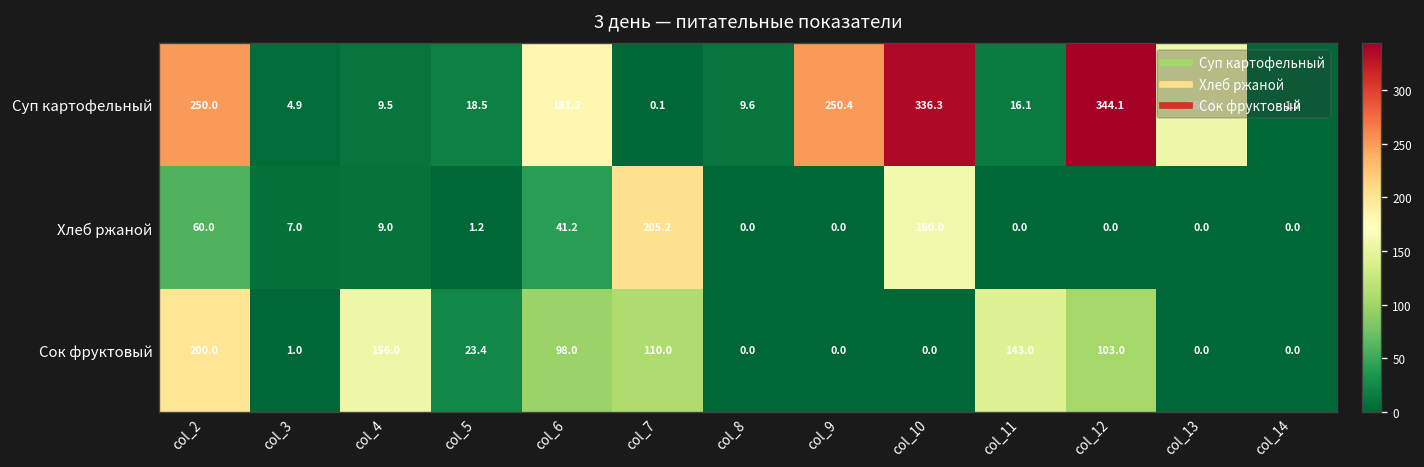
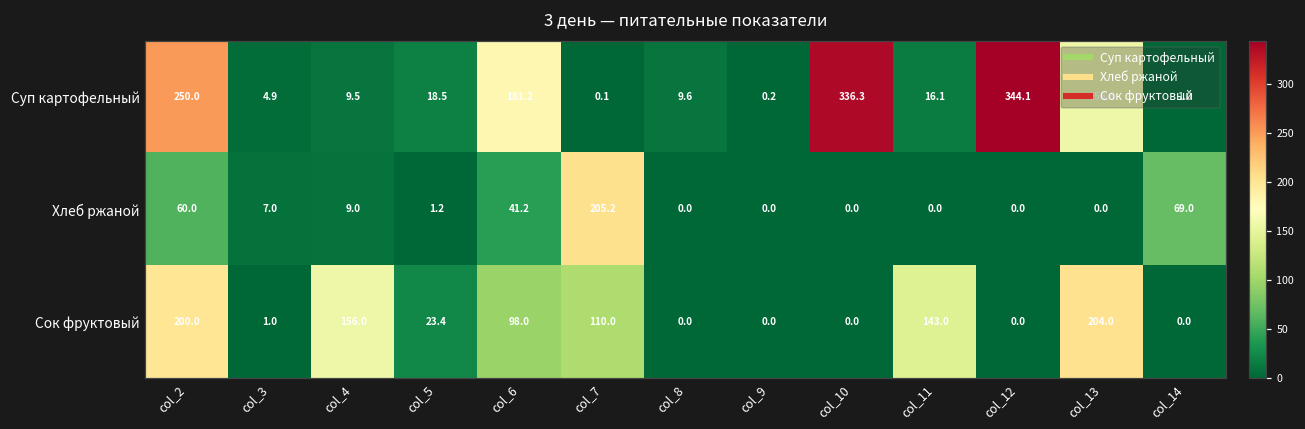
  {
    "Суп картофельный": {
      "col_2": 250.0,
      "col_3": 4.9,
      "col_4": 9.5,
      "col_5": 18.5,
      "col_6": 181.2,
      "col_7": 0.1,
      "col_8": 9.6,
-     "col_9": 250.4,
+     "col_9": 0.2,
      "col_10": 336.3,
      "col_11": 16.1,
      "col_12": 344.1
    },
    "Хлеб ржаной": {
      "col_2": 60.0,
      "col_3": 7.0,
      "col_4": 9.0,
      "col_5": 1.2,
      "col_6": 41.2,
      "col_7": 205.2,
      "col_8": 0.0,
      "col_9": 0.0,
-     "col_10": 160.0,
+     "col_10": 0.0,
      "col_11": 0.0,
      "col_12": 0.0,
      "col_13": 0.0,
-     "col_14": 0.0
+     "col_14": 69.0
    },
    "Сок фруктовый": {
      "col_2": 200.0,
      "col_3": 1.0,
      "col_4": 156.0,
      "col_5": 23.4,
      "col_6": 98.0,
      "col_7": 110.0,
      "col_8": 0.0,
      "col_9": 0.0,
      "col_10": 0.0,
      "col_11": 143.0,
-     "col_12": 103.0,
-     "col_13": 0.0,
+     "col_12": 0.0,
+     "col_13": 204.0,
      "col_14": 0.0
    }
  }
